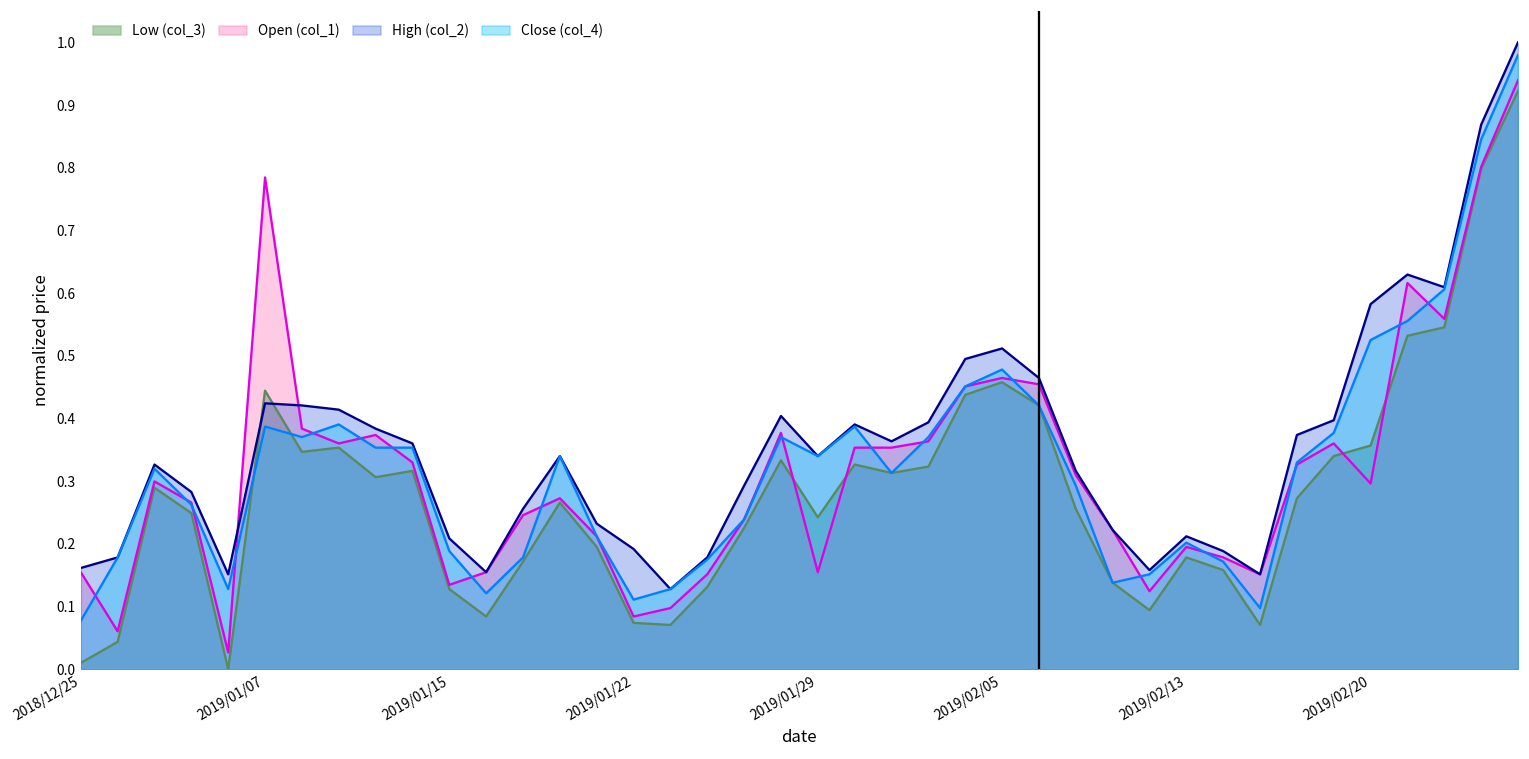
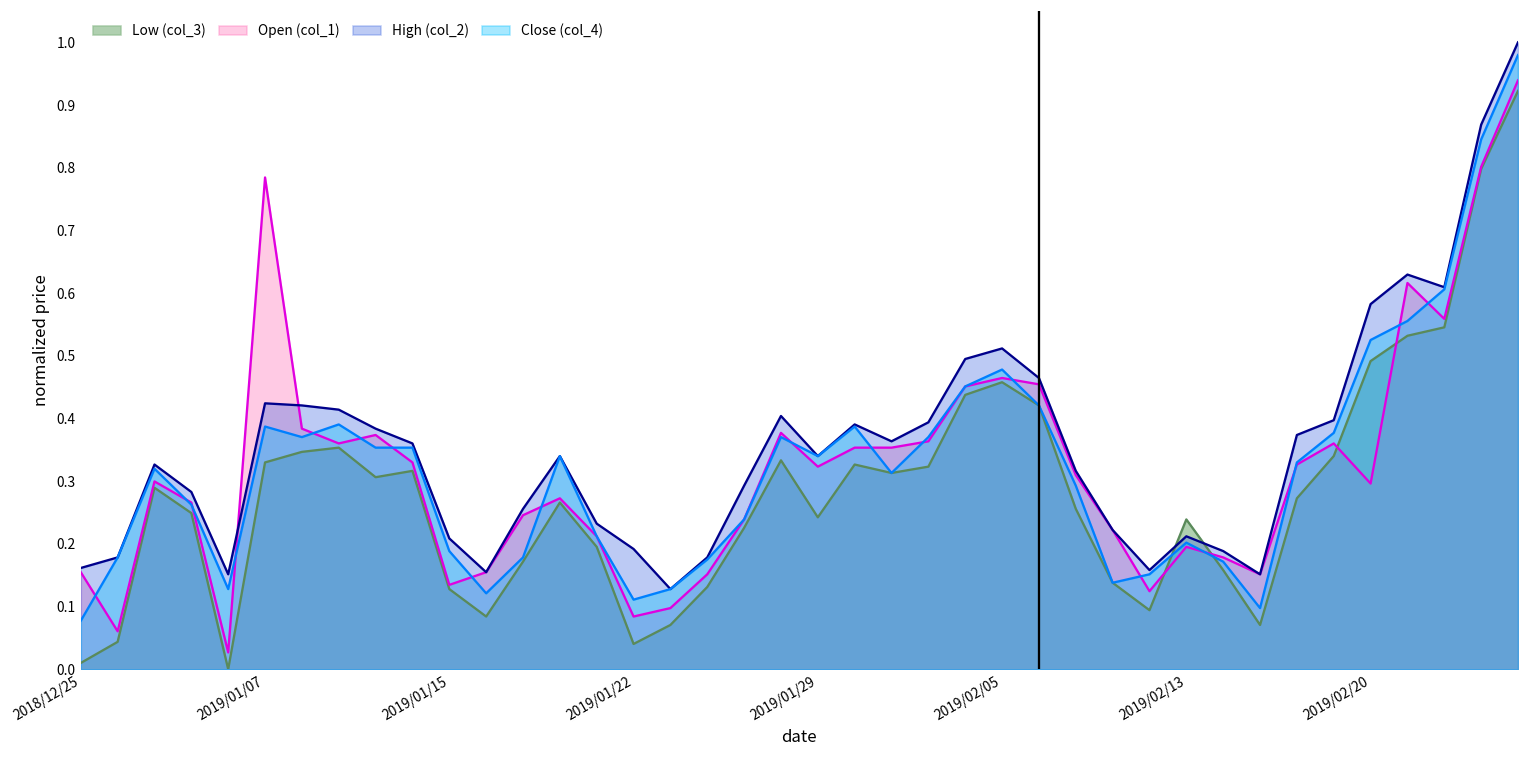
  {
    "Low (col_3)": {
      "2018/12/25": 0.01,
-     "2019/01/07": 0.44,
+     "2019/01/07": 0.33,
      "2019/01/15": 0.13,
-     "2019/01/22": 0.07,
+     "2019/01/22": 0.04,
      "2019/01/29": 0.24,
      "2019/02/05": 0.46,
-     "2019/02/13": 0.18,
-     "2019/02/20": 0.36
+     "2019/02/13": 0.24,
+     "2019/02/20": 0.49
    },
    "Open (col_1)": {
      "2018/12/25": 0.15,
      "2019/01/07": 0.78,
      "2019/01/15": 0.13,
      "2019/01/22": 0.08,
-     "2019/01/29": 0.15,
+     "2019/01/29": 0.32,
      "2019/02/05": 0.46,
      "2019/02/13": 0.20,
      "2019/02/20": 0.30
    }
  }
